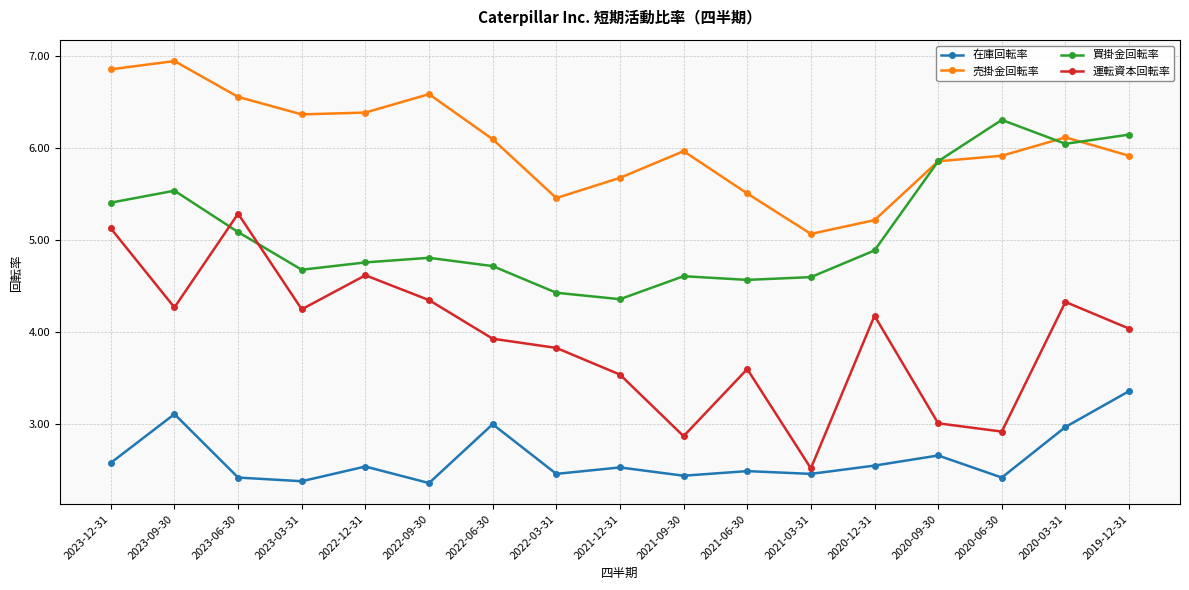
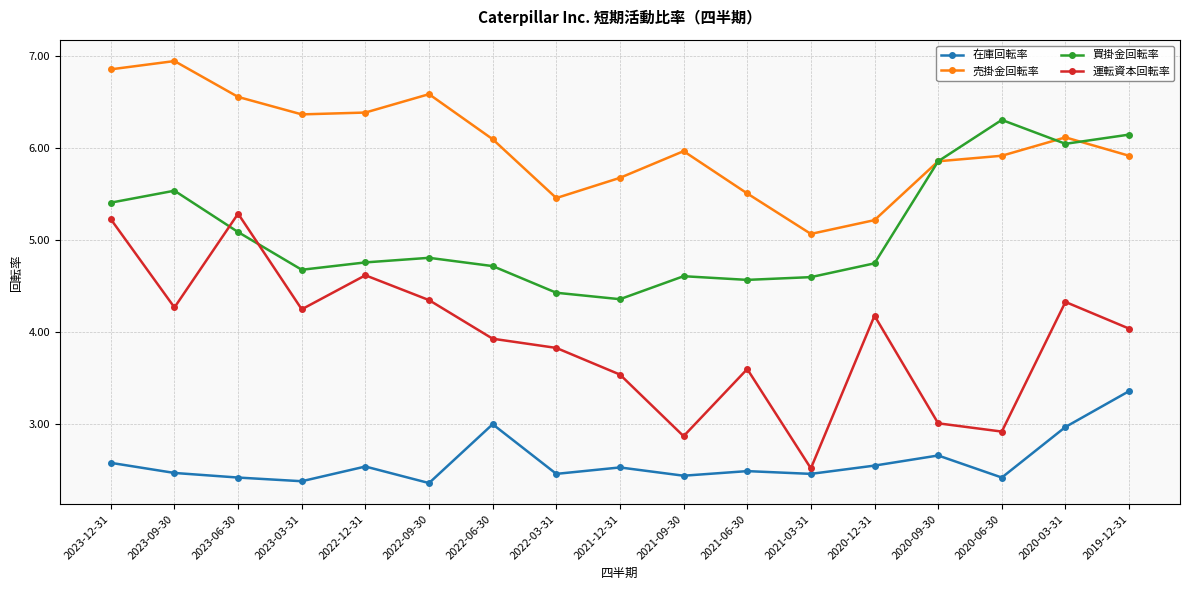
  {
    "在庫回転率": {
      "2023-12-31": 2.6,
-     "2023-09-30": 3.1,
+     "2023-09-30": 2.5,
      "2023-06-30": 2.4,
      "2023-03-31": 2.4,
      "2022-12-31": 2.5,
      "2022-09-30": 2.4,
      "2022-06-30": 3.0,
      "2022-03-31": 2.5,
      "2021-12-31": 2.5,
      "2021-09-30": 2.4,
      "2021-06-30": 2.5,
      "2021-03-31": 2.5,
      "2020-12-31": 2.6,
      "2020-09-30": 2.7,
      "2020-06-30": 2.4,
      "2020-03-31": 3.0,
      "2019-12-31": 3.4
    },
    "売掛金回転率": {
      "2023-12-31": 6.9,
      "2023-09-30": 7.0,
      "2023-06-30": 6.6,
      "2023-03-31": 6.4,
      "2022-12-31": 6.4,
      "2022-09-30": 6.6,
      "2022-06-30": 6.1,
      "2022-03-31": 5.5,
      "2021-12-31": 5.7,
      "2021-09-30": 6.0,
      "2021-06-30": 5.5,
      "2021-03-31": 5.1,
      "2020-12-31": 5.2,
      "2020-06-30": 5.9,
      "2020-03-31": 6.1,
      "2019-12-31": 5.9
    },
    "買掛金回転率": {
      "2023-12-31": 5.4,
      "2023-09-30": 5.5,
      "2023-06-30": 5.1,
      "2023-03-31": 4.7,
      "2022-12-31": 4.8,
      "2022-09-30": 4.8,
      "2022-06-30": 4.7,
      "2022-03-31": 4.4,
      "2021-12-31": 4.4,
      "2021-09-30": 4.6,
      "2021-06-30": 4.6,
      "2021-03-31": 4.6,
-     "2020-12-31": 4.9,
+     "2020-12-31": 4.8,
      "2020-06-30": 6.3,
      "2020-03-31": 6.1,
      "2019-12-31": 6.2
    },
    "運転資本回転率": {
-     "2023-12-31": 5.1,
+     "2023-12-31": 5.2,
      "2023-09-30": 4.3,
      "2023-06-30": 5.3,
      "2023-03-31": 4.3,
      "2022-12-31": 4.6,
      "2022-09-30": 4.4,
      "2022-06-30": 3.9,
      "2022-03-31": 3.8,
      "2021-12-31": 3.5,
      "2021-09-30": 2.9,
      "2021-06-30": 3.6,
      "2021-03-31": 2.5,
      "2020-12-31": 4.2,
      "2020-09-30": 3.0,
      "2020-06-30": 2.9,
      "2020-03-31": 4.3,
      "2019-12-31": 4.0
    }
  }
